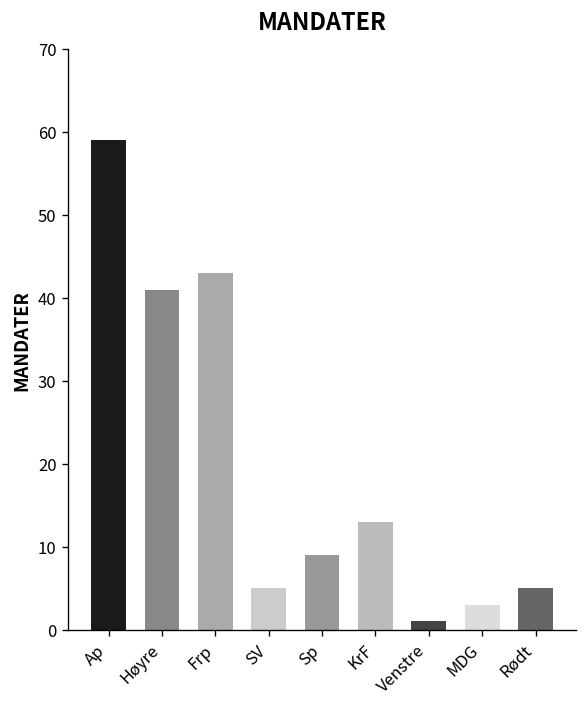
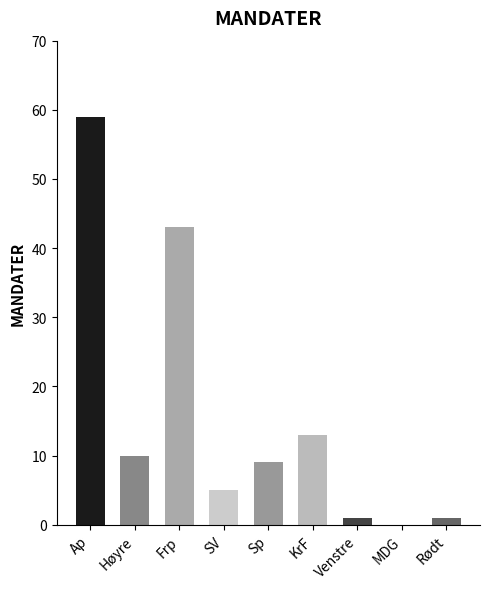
  {
    "Ap": 59,
-   "Høyre": 41,
+   "Høyre": 10,
    "Frp": 43,
    "SV": 5,
    "Sp": 9,
    "KrF": 13,
    "Venstre": 1,
-   "MDG": 3,
-   "Rødt": 5
+   "MDG": 0,
+   "Rødt": 1
  }
